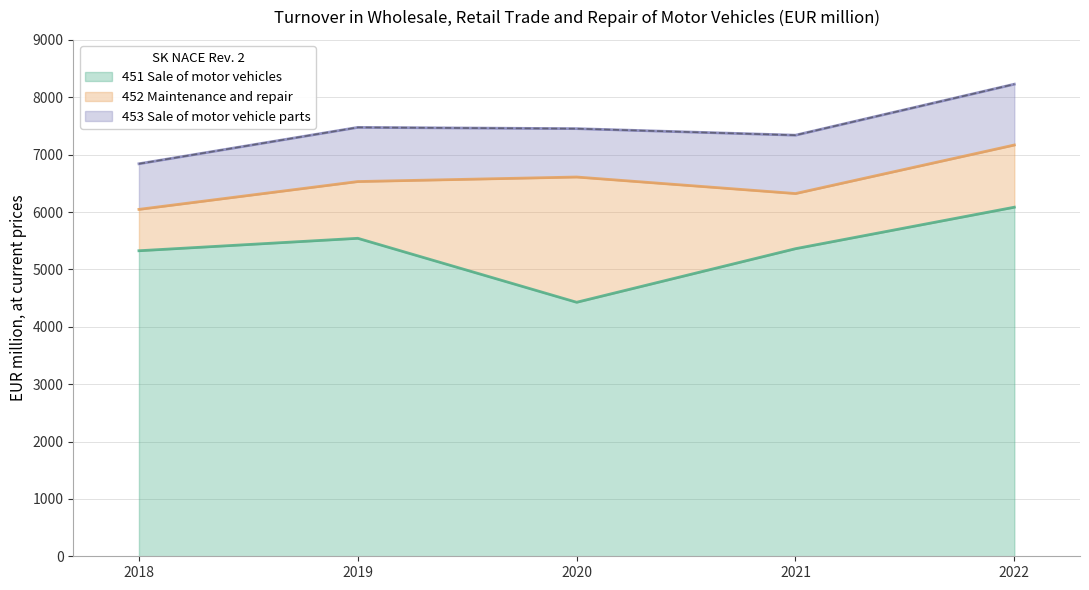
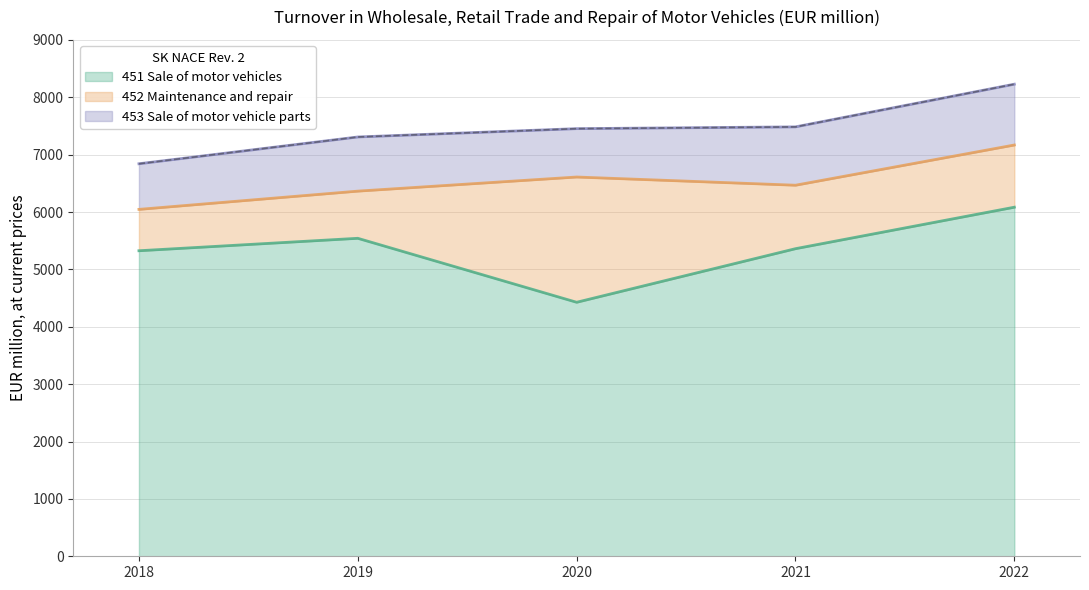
  {
    "452 Maintenance and repair": {
      "2018": 700,
-     "2019": 1000,
+     "2019": 800,
      "2020": 2200,
-     "2021": 1000,
+     "2021": 1100,
      "2022": 1100
    }
  }
